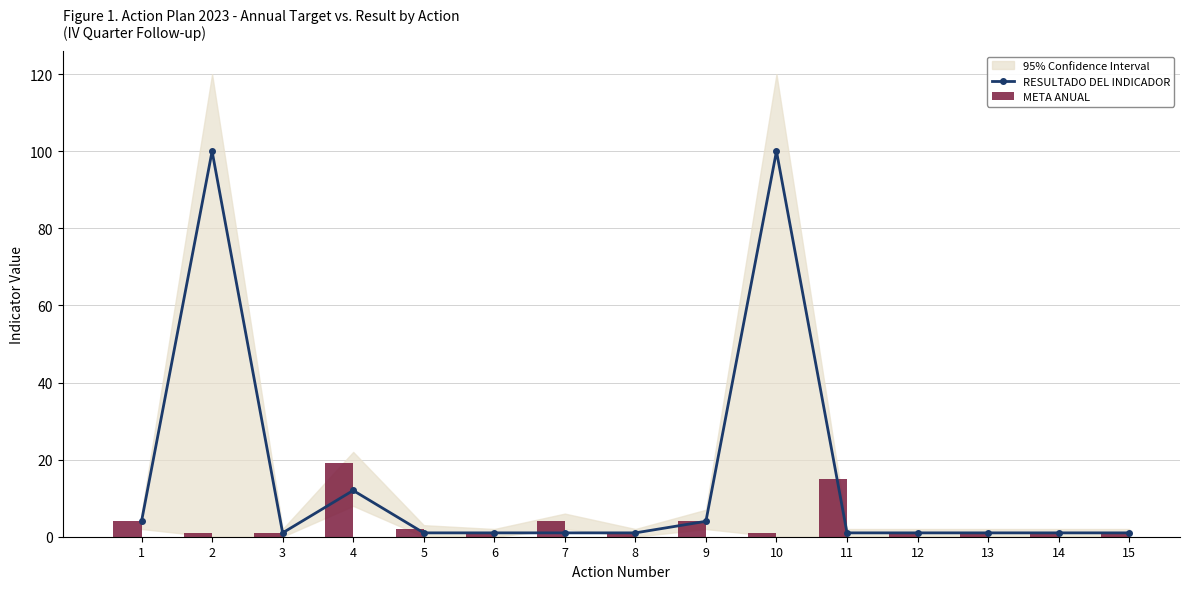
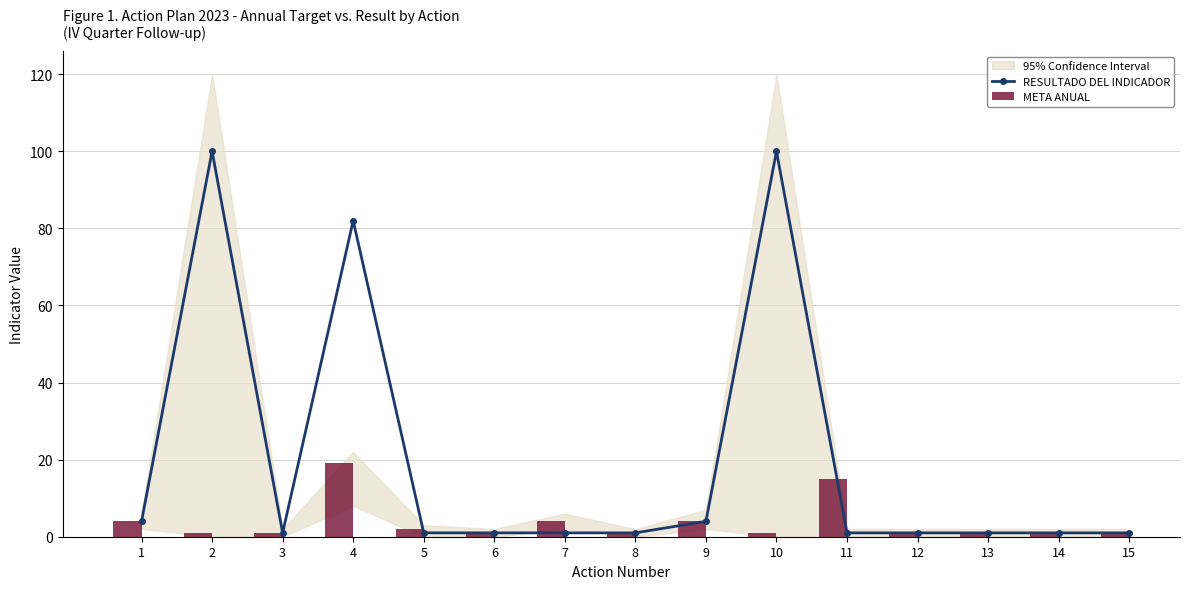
  {
    "META ANUAL": {
      "1": 4,
      "2": 1,
      "3": 1,
      "4": 19,
      "5": 2,
      "6": 1,
      "7": 4,
      "8": 1,
      "9": 4,
      "10": 1,
      "11": 15,
      "12": 1,
      "13": 1,
      "14": 1,
      "15": 1
    },
    "RESULTADO DEL INDICADOR": {
      "1": 4,
      "2": 100,
      "3": 1,
-     "4": 12,
+     "4": 82,
      "5": 1,
      "6": 1,
      "7": 1,
      "8": 1,
      "9": 4,
      "10": 100,
      "11": 1,
      "12": 1,
      "13": 1,
      "14": 1,
      "15": 1
    }
  }
